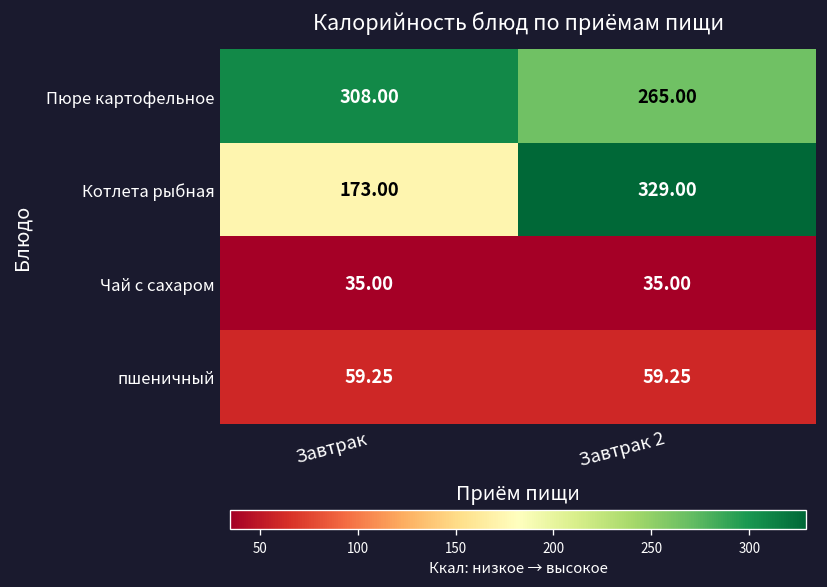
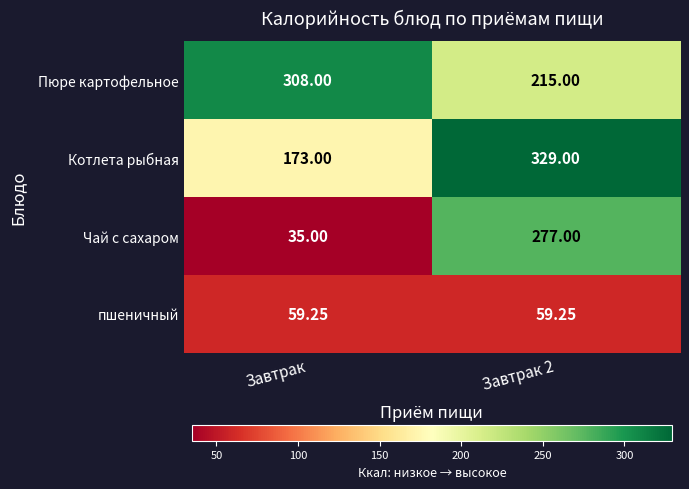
  {
    "Пюре картофельное": {
      "Завтрак": 308.00,
-     "Завтрак 2": 265.00
+     "Завтрак 2": 215.00
    },
    "Котлета рыбная": {
      "Завтрак": 173.00,
      "Завтрак 2": 329.00
    },
    "Чай с сахаром": {
      "Завтрак": 35.00,
-     "Завтрак 2": 35.00
+     "Завтрак 2": 277.00
    },
    "пшеничный": {
      "Завтрак": 59.25,
      "Завтрак 2": 59.25
    }
  }
